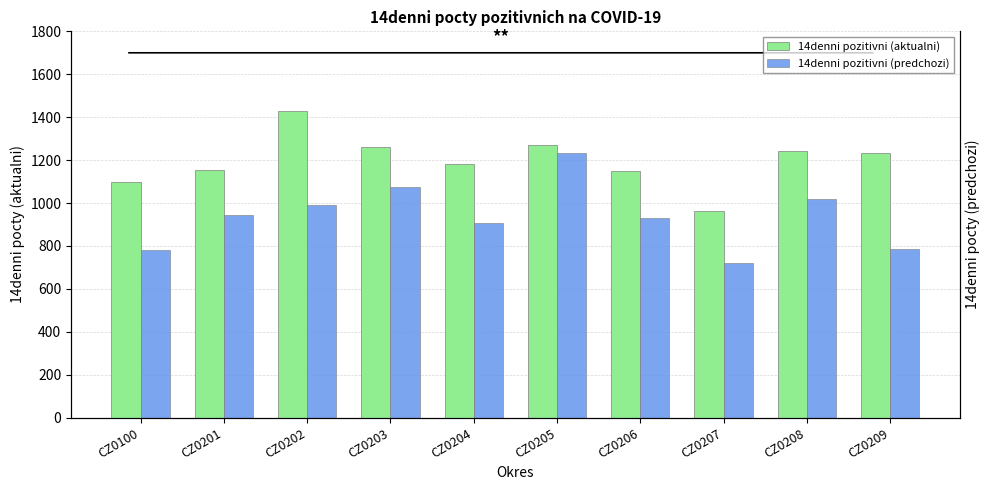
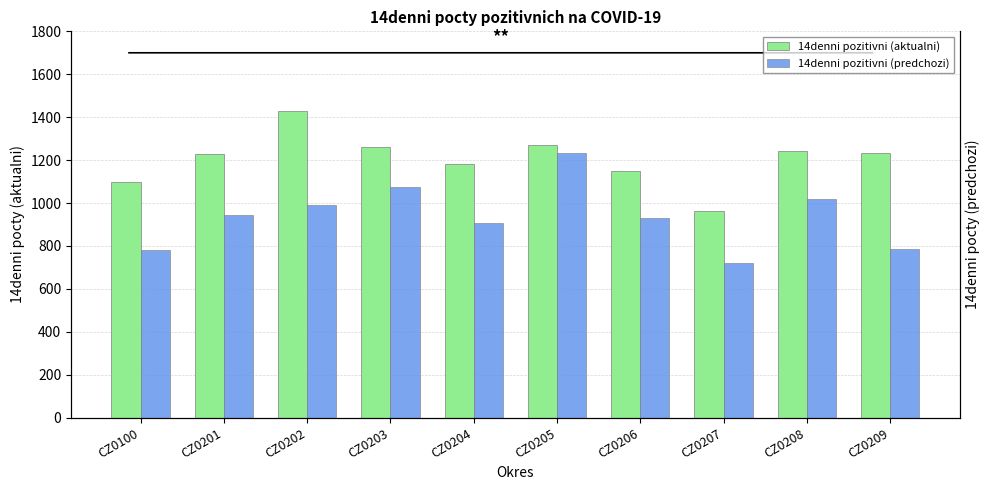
  {
    "14denni pozitivni (aktualni)": {
      "CZ0100": 1100,
-     "CZ0201": 1160,
+     "CZ0201": 1230,
      "CZ0202": 1430,
      "CZ0203": 1260,
      "CZ0204": 1180,
      "CZ0205": 1270,
      "CZ0206": 1150,
      "CZ0207": 960,
      "CZ0208": 1240,
      "CZ0209": 1230
    },
    "14denni pozitivni (predchozi)": {
      "CZ0100": 780,
      "CZ0201": 940,
      "CZ0202": 990,
      "CZ0203": 1070,
      "CZ0204": 910,
      "CZ0205": 1230,
      "CZ0206": 930,
      "CZ0207": 720,
      "CZ0208": 1020,
      "CZ0209": 790
    }
  }
